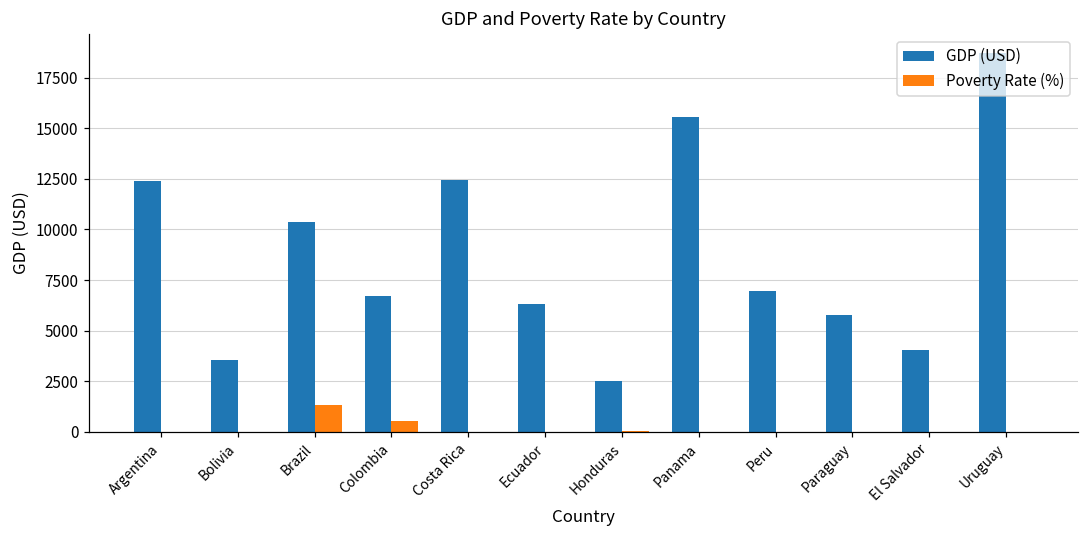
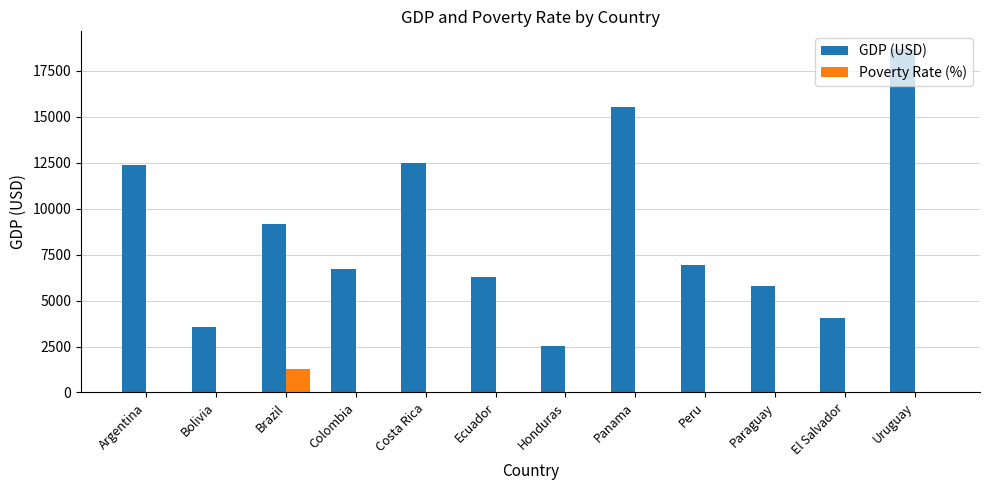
  {
    "GDP (USD)": {
      "Argentina": 12400,
      "Bolivia": 3500,
-     "Brazil": 10400,
+     "Brazil": 9200,
      "Colombia": 6700,
      "Costa Rica": 12500,
      "Ecuador": 6300,
      "Honduras": 2500,
      "Panama": 15500,
      "Peru": 7000,
      "Paraguay": 5800,
      "El Salvador": 4100
    },
    "Poverty Rate (%)": {
      "Brazil": 1300,
-     "Colombia": 500
+     "Colombia": 0
    }
  }
